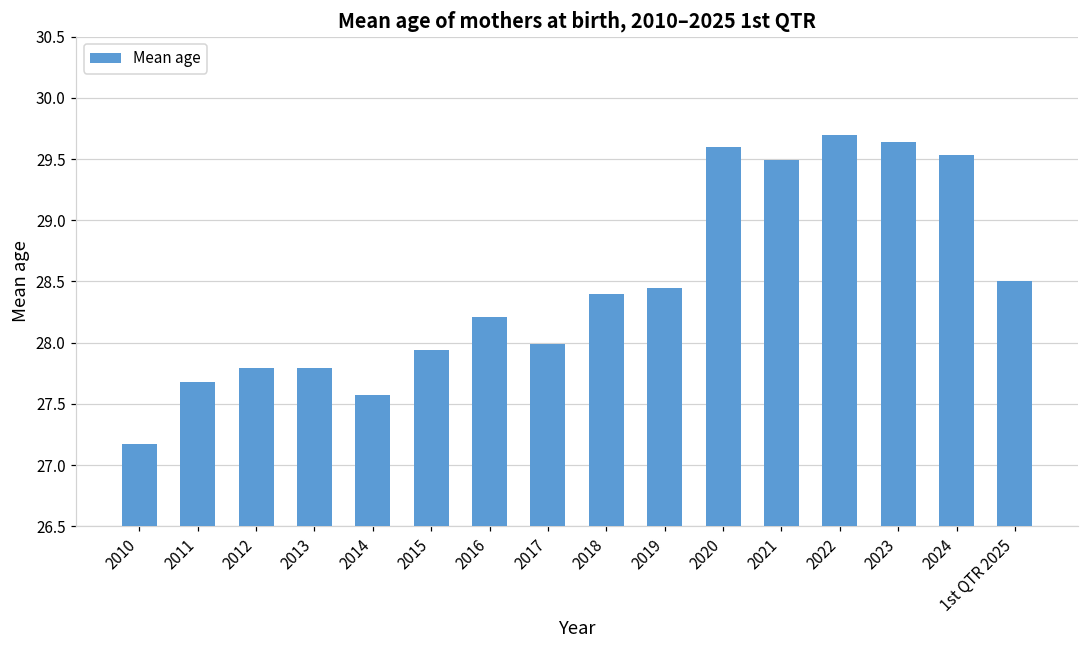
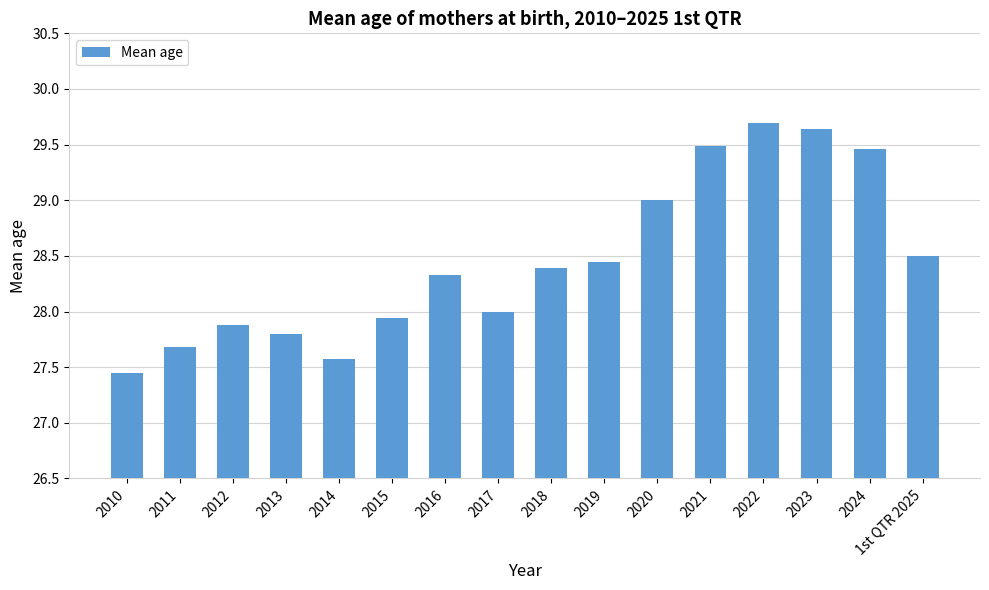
  {
-   "2010": 27.17,
+   "2010": 27.45,
    "2011": 27.68,
-   "2012": 27.80,
+   "2012": 27.88,
    "2013": 27.79,
    "2014": 27.57,
    "2015": 27.94,
-   "2016": 28.21,
+   "2016": 28.33,
    "2017": 27.99,
    "2018": 28.39,
    "2019": 28.45,
-   "2020": 29.6,
+   "2020": 29.0,
    "2021": 29.49,
    "2022": 29.69,
    "2023": 29.64,
-   "2024": 29.53,
+   "2024": 29.46,
    "1st QTR 2025": 28.50
  }
